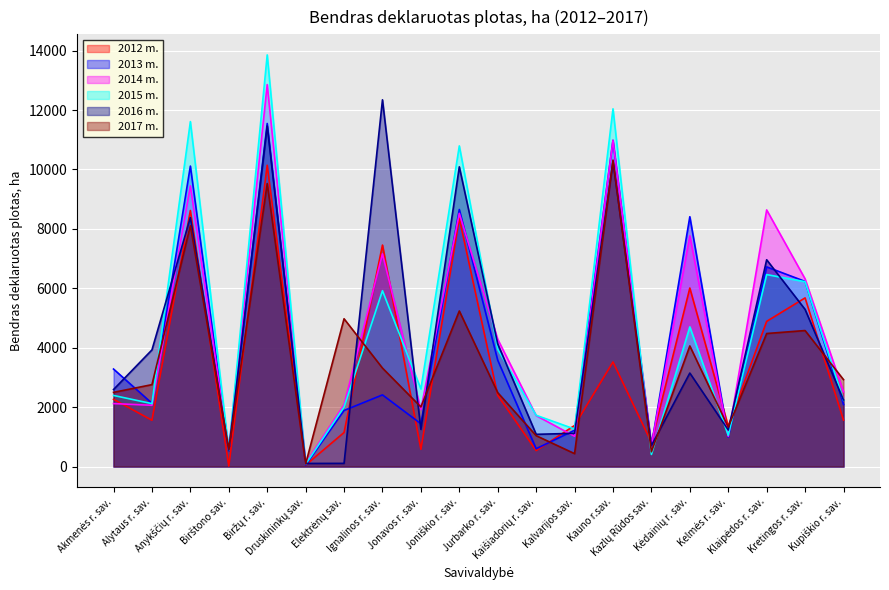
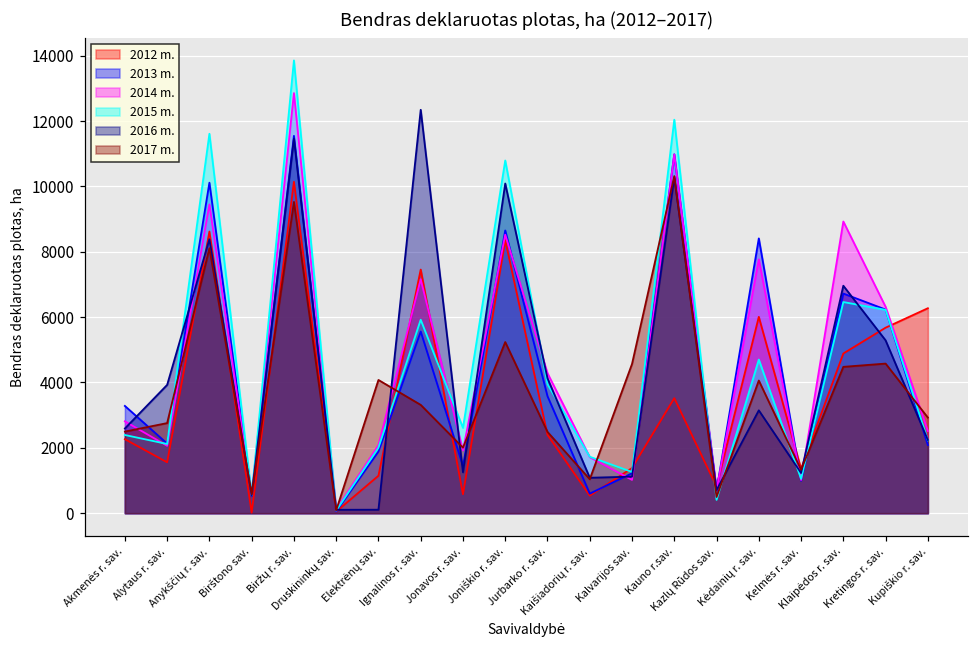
  {
    "2012 m.": {
      "Akmenės r. sav.": 2300,
      "Alytaus r. sav.": 1600,
      "Anykščių r. sav.": 8600,
      "Birštono sav.": 0,
      "Biržų r. sav.": 10100,
      "Elektrėnų sav.": 1100,
      "Ignalinos r. sav.": 7500,
      "Jonavos r. sav.": 600,
      "Joniškio r. sav.": 8400,
      "Jurbarko r. sav.": 2400,
      "Kalvarijos sav.": 1400,
      "Kauno r.sav.": 3500,
      "Kazlų Rūdos sav.": 800,
      "Kėdainių r. sav.": 6000,
      "Klaipėdos r. sav.": 4900,
      "Kretingos r. sav.": 5700,
-     "Kupiškio r. sav.": 1600
+     "Kupiškio r. sav.": 6300
    },
    "2013 m.": {
      "Akmenės r. sav.": 3300,
      "Anykščių r. sav.": 10100,
      "Elektrėnų sav.": 1900,
-     "Ignalinos r. sav.": 2400,
+     "Ignalinos r. sav.": 5600,
      "Jonavos r. sav.": 1400,
      "Joniškio r. sav.": 8700,
      "Jurbarko r. sav.": 3600,
      "Kėdainių r. sav.": 8400,
      "Klaipėdos r. sav.": 6700,
      "Kupiškio r. sav.": 2100
    },
    "2014 m.": {
-     "Akmenės r. sav.": 2100,
+     "Akmenės r. sav.": 2800,
      "Anykščių r. sav.": 9400,
      "Biržų r. sav.": 12900,
      "Ignalinos r. sav.": 7200,
      "Jonavos r. sav.": 1900,
      "Joniškio r. sav.": 8500,
      "Jurbarko r. sav.": 4300,
      "Kalvarijos sav.": 1000,
      "Kėdainių r. sav.": 7800,
-     "Klaipėdos r. sav.": 8600,
+     "Klaipėdos r. sav.": 8900,
      "Kupiškio r. sav.": 2500
    },
    "2015 m.": {
      "Akmenės r. sav.": 2400,
      "Anykščių r. sav.": 11600,
      "Biržų r. sav.": 13900,
      "Ignalinos r. sav.": 5900,
      "Jonavos r. sav.": 2600,
      "Joniškio r. sav.": 10800,
      "Jurbarko r. sav.": 3900,
      "Kauno r.sav.": 12000,
      "Kazlų Rūdos sav.": 400,
      "Kėdainių r. sav.": 4700,
      "Klaipėdos r. sav.": 6500
    },
    "2016 m.": {
      "Akmenės r. sav.": 2600,
      "Alytaus r. sav.": 3900,
      "Anykščių r. sav.": 8400,
      "Elektrėnų sav.": 100,
      "Ignalinos r. sav.": 12300,
      "Jonavos r. sav.": 1300,
      "Joniškio r. sav.": 10100,
      "Jurbarko r. sav.": 4100,
      "Kalvarijos sav.": 1100,
      "Kėdainių r. sav.": 3100,
      "Kelmės r. sav.": 1200,
      "Klaipėdos r. sav.": 7000,
      "Kretingos r. sav.": 5300
    },
    "2017 m.": {
      "Akmenės r. sav.": 2500,
      "Alytaus r. sav.": 2800,
      "Anykščių r. sav.": 8100,
      "Biržų r. sav.": 9500,
-     "Elektrėnų sav.": 5000,
+     "Elektrėnų sav.": 4100,
      "Ignalinos r. sav.": 3300,
      "Jonavos r. sav.": 2000,
      "Joniškio r. sav.": 5200,
      "Jurbarko r. sav.": 2500,
-     "Kalvarijos sav.": 400,
+     "Kalvarijos sav.": 4600,
      "Kazlų Rūdos sav.": 500,
      "Kėdainių r. sav.": 4100,
      "Klaipėdos r. sav.": 4500,
      "Kretingos r. sav.": 4600,
      "Kupiškio r. sav.": 2900
    }
  }
